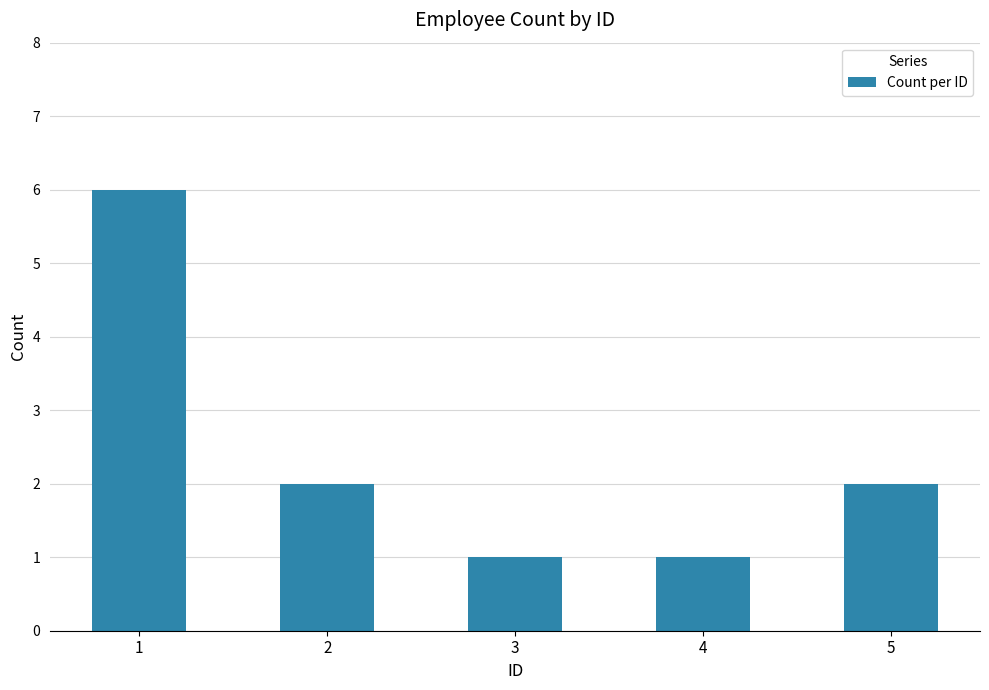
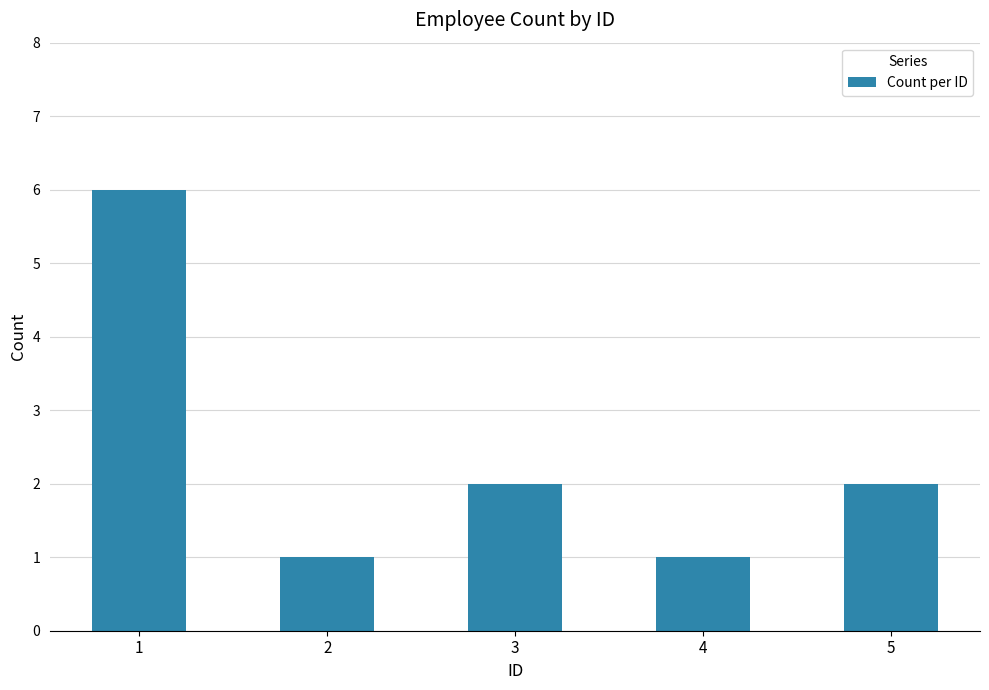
  {
    "1": 6,
-   "2": 2,
-   "3": 1,
+   "2": 1,
+   "3": 2,
    "4": 1,
    "5": 2
  }
